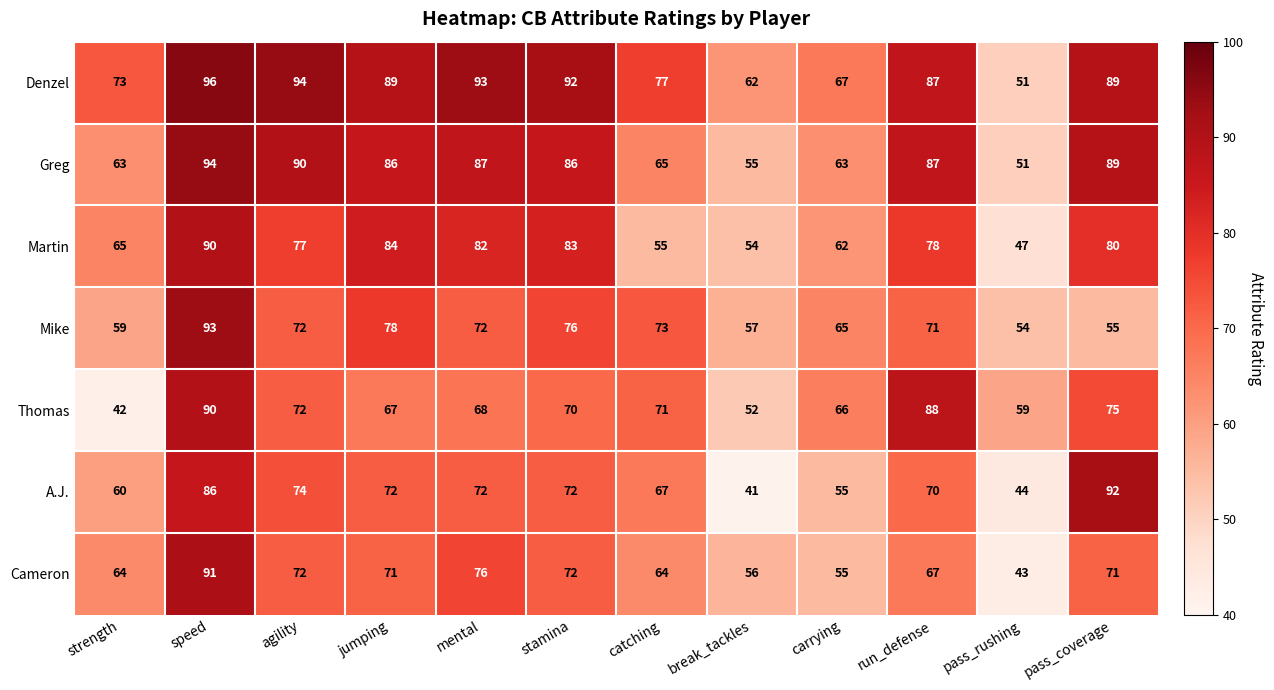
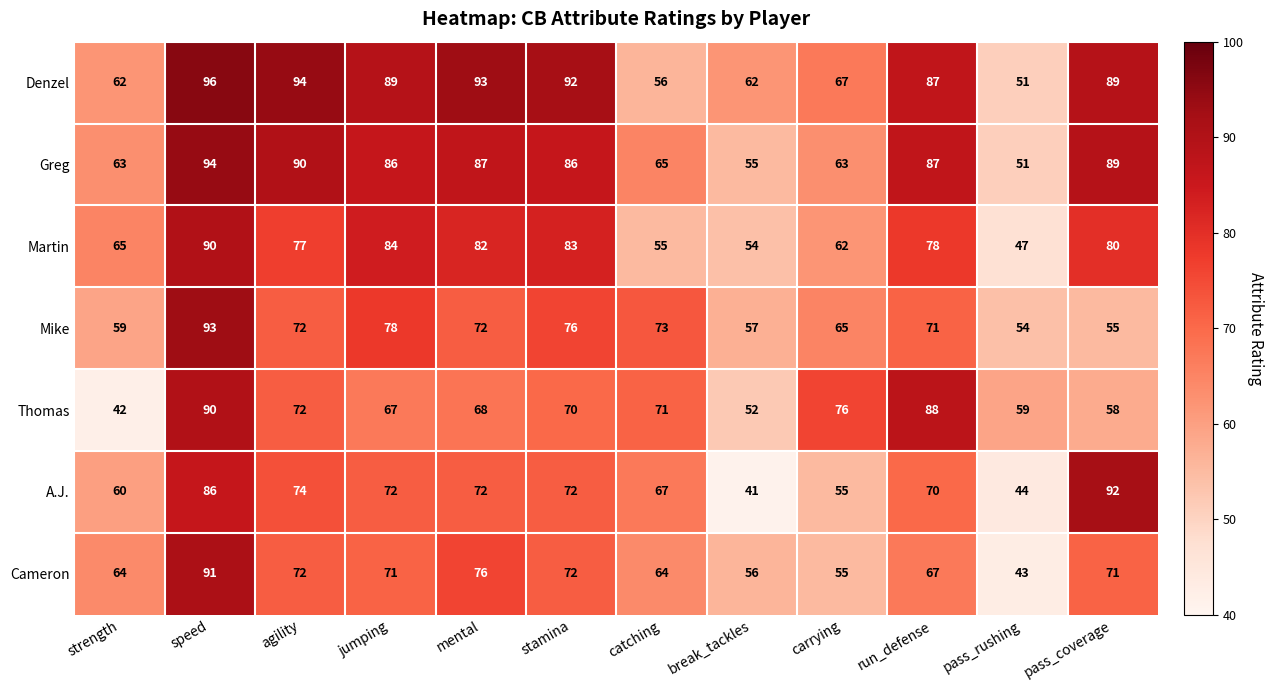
  {
    "Denzel": {
-     "strength": 73,
+     "strength": 62,
      "speed": 96,
      "agility": 94,
      "jumping": 89,
      "mental": 93,
      "stamina": 92,
-     "catching": 77,
+     "catching": 56,
      "break_tackles": 62,
      "carrying": 67,
      "run_defense": 87,
      "pass_rushing": 51,
      "pass_coverage": 89
    },
    "Greg": {
      "strength": 63,
      "speed": 94,
      "agility": 90,
      "jumping": 86,
      "mental": 87,
      "stamina": 86,
      "catching": 65,
      "break_tackles": 55,
      "carrying": 63,
      "run_defense": 87,
      "pass_rushing": 51,
      "pass_coverage": 89
    },
    "Martin": {
      "strength": 65,
      "speed": 90,
      "agility": 77,
      "jumping": 84,
      "mental": 82,
      "stamina": 83,
      "catching": 55,
      "break_tackles": 54,
      "carrying": 62,
      "run_defense": 78,
      "pass_rushing": 47,
      "pass_coverage": 80
    },
    "Mike": {
      "strength": 59,
      "speed": 93,
      "agility": 72,
      "jumping": 78,
      "mental": 72,
      "stamina": 76,
      "catching": 73,
      "break_tackles": 57,
      "carrying": 65,
      "run_defense": 71,
      "pass_rushing": 54,
      "pass_coverage": 55
    },
    "Thomas": {
      "strength": 42,
      "speed": 90,
      "agility": 72,
      "jumping": 67,
      "mental": 68,
      "stamina": 70,
      "catching": 71,
      "break_tackles": 52,
-     "carrying": 66,
+     "carrying": 76,
      "run_defense": 88,
      "pass_rushing": 59,
-     "pass_coverage": 75
+     "pass_coverage": 58
    },
    "A.J.": {
      "strength": 60,
      "speed": 86,
      "agility": 74,
      "jumping": 72,
      "mental": 72,
      "stamina": 72,
      "catching": 67,
      "break_tackles": 41,
      "carrying": 55,
      "run_defense": 70,
      "pass_rushing": 44,
      "pass_coverage": 92
    },
    "Cameron": {
      "strength": 64,
      "speed": 91,
      "agility": 72,
      "jumping": 71,
      "mental": 76,
      "stamina": 72,
      "catching": 64,
      "break_tackles": 56,
      "carrying": 55,
      "run_defense": 67,
      "pass_rushing": 43,
      "pass_coverage": 71
    }
  }
